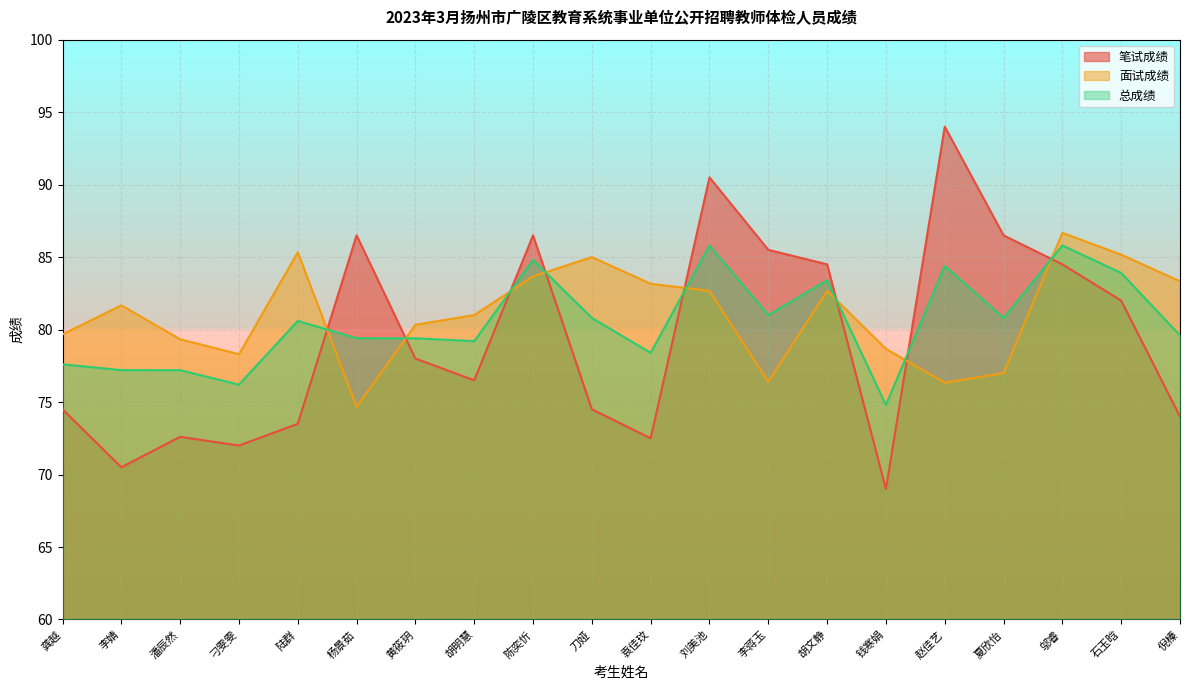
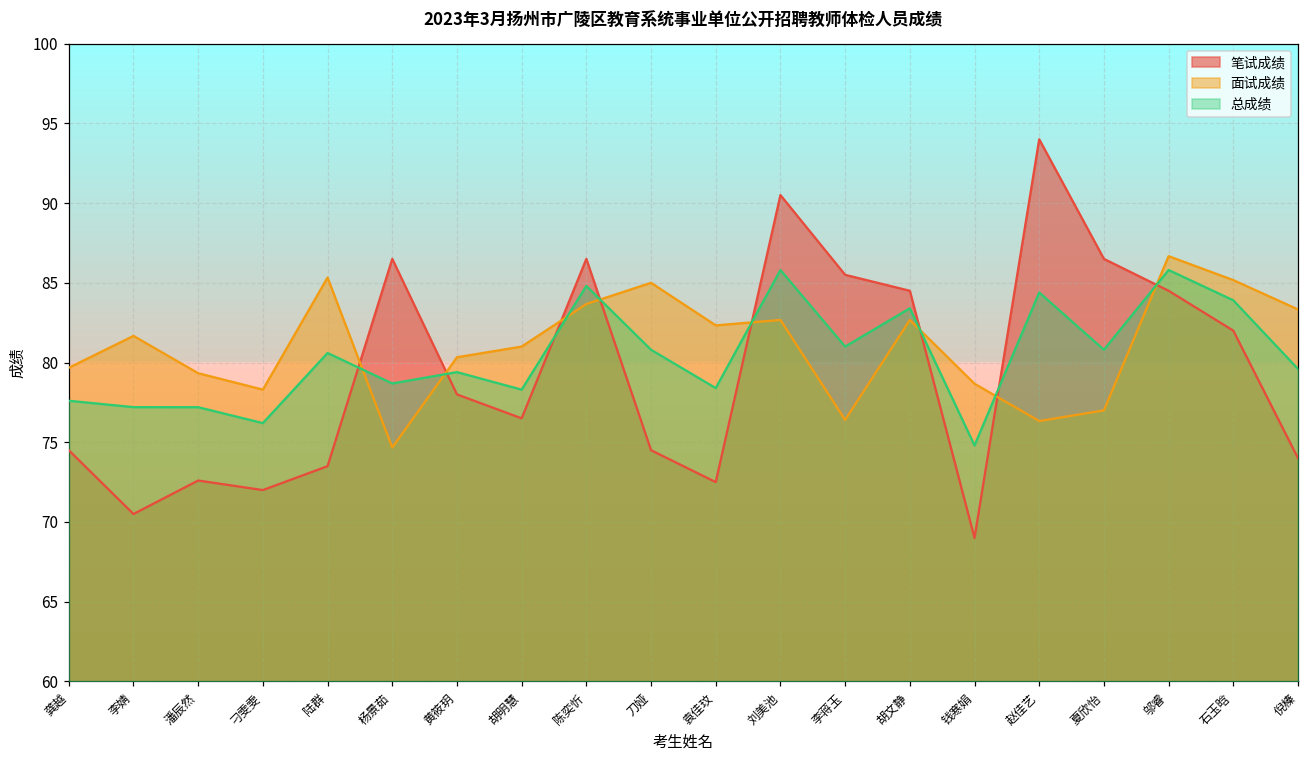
  {
    "笔试成绩": {
      "龚越": 74.5,
      "李婧": 70.5,
      "潘辰然": 72.6,
      "刁雯雯": 72.0,
      "陆群": 73.5,
      "杨景茹": 86.5,
      "黄筱玥": 78.0,
      "胡明慧": 76.5,
      "陈奕忻": 86.5,
      "刀娅": 74.5,
      "袁佳玟": 72.5,
      "刘美池": 90.5,
      "李蒋玉": 85.5,
      "胡文静": 84.5,
      "钱寒娟": 69.0,
      "赵佳艺": 94.0,
      "夏欣怡": 86.5,
      "邬睿": 84.5,
      "石玉晗": 82.0,
      "倪榛": 74.0
    },
    "面试成绩": {
      "龚越": 79.7,
      "李婧": 81.7,
      "潘辰然": 79.3,
      "刁雯雯": 78.3,
      "陆群": 85.3,
      "杨景茹": 74.7,
      "黄筱玥": 80.3,
      "胡明慧": 81.0,
      "陈奕忻": 83.7,
      "刀娅": 85.0,
-     "袁佳玟": 83.2,
+     "袁佳玟": 82.3,
      "刘美池": 82.7,
      "李蒋玉": 76.4,
      "胡文静": 82.7,
      "钱寒娟": 78.7,
      "赵佳艺": 76.3,
      "夏欣怡": 77.0,
      "邬睿": 86.7,
      "石玉晗": 85.2,
      "倪榛": 83.3
    },
    "总成绩": {
      "龚越": 77.6,
      "李婧": 77.2,
      "潘辰然": 77.2,
      "刁雯雯": 76.2,
      "陆群": 80.6,
-     "杨景茹": 79.4,
+     "杨景茹": 78.7,
      "黄筱玥": 79.4,
-     "胡明慧": 79.2,
+     "胡明慧": 78.3,
      "陈奕忻": 84.8,
      "刀娅": 80.8,
      "袁佳玟": 78.4,
      "刘美池": 85.8,
      "李蒋玉": 81.0,
      "胡文静": 83.4,
      "钱寒娟": 74.8,
      "赵佳艺": 84.4,
      "夏欣怡": 80.8,
      "邬睿": 85.8,
      "石玉晗": 83.9,
      "倪榛": 79.6
    }
  }
